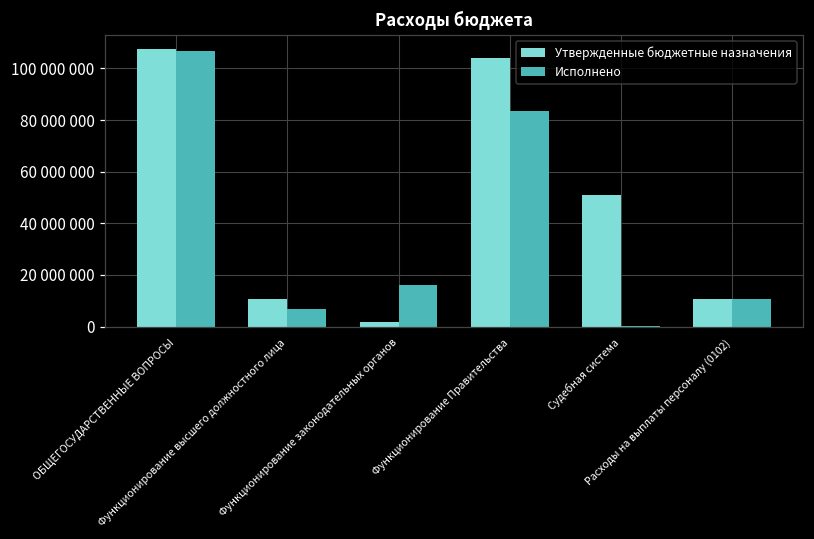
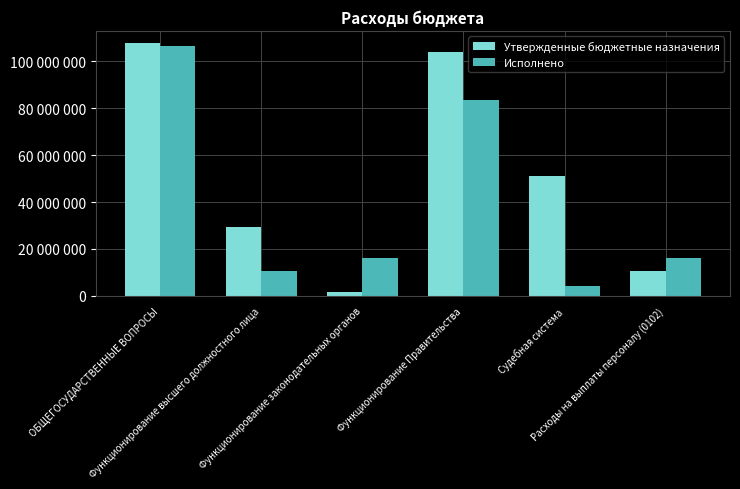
  {
    "Утвержденные бюджетные назначения": {
      "ОБЩЕГОСУДАРСТВЕННЫЕ ВОПРОСЫ": 108000000,
-     "Функционирование высшего должностного лица": 11000000,
+     "Функционирование высшего должностного лица": 29000000,
      "Функционирование законодательных органов": 2000000,
      "Функционирование Правительства": 104000000,
      "Судебная система": 51000000,
      "Расходы на выплаты персоналу (0102)": 11000000
    },
    "Исполнено": {
      "ОБЩЕГОСУДАРСТВЕННЫЕ ВОПРОСЫ": 107000000,
-     "Функционирование высшего должностного лица": 7000000,
+     "Функционирование высшего должностного лица": 11000000,
      "Функционирование законодательных органов": 16000000,
      "Функционирование Правительства": 83000000,
-     "Судебная система": 0,
-     "Расходы на выплаты персоналу (0102)": 11000000
+     "Судебная система": 4000000,
+     "Расходы на выплаты персоналу (0102)": 16000000
    }
  }
